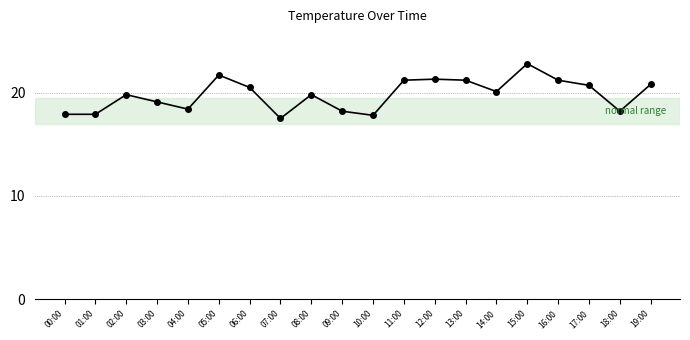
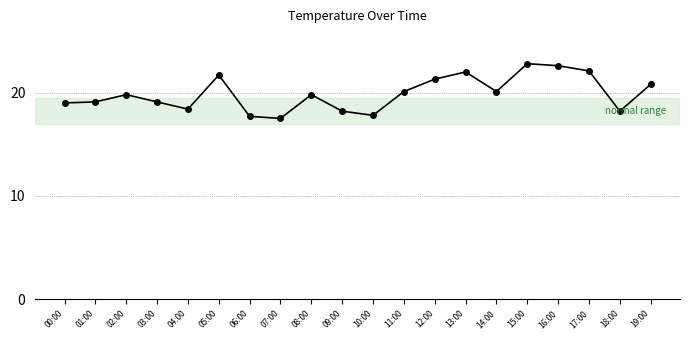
  {
-   "00:00": 17.9,
-   "01:00": 17.9,
+   "00:00": 19.0,
+   "01:00": 19.1,
    "02:00": 19.8,
    "03:00": 19.1,
    "04:00": 18.4,
    "05:00": 21.7,
-   "06:00": 20.5,
+   "06:00": 17.7,
    "07:00": 17.5,
    "08:00": 19.8,
    "09:00": 18.2,
    "10:00": 17.8,
-   "11:00": 21.2,
+   "11:00": 20.1,
    "12:00": 21.3,
-   "13:00": 21.2,
+   "13:00": 22.0,
    "14:00": 20.1,
    "15:00": 22.8,
-   "16:00": 21.2,
-   "17:00": 20.7,
+   "16:00": 22.6,
+   "17:00": 22.1,
    "18:00": 18.2,
    "19:00": 20.8
  }
